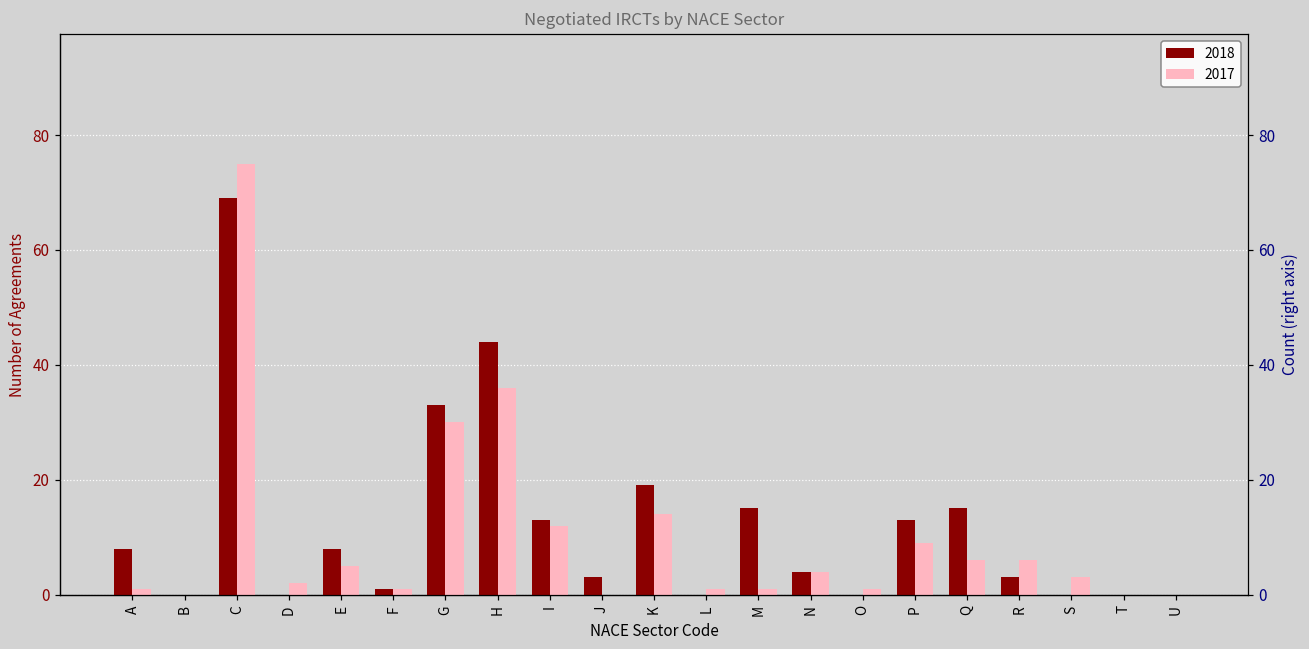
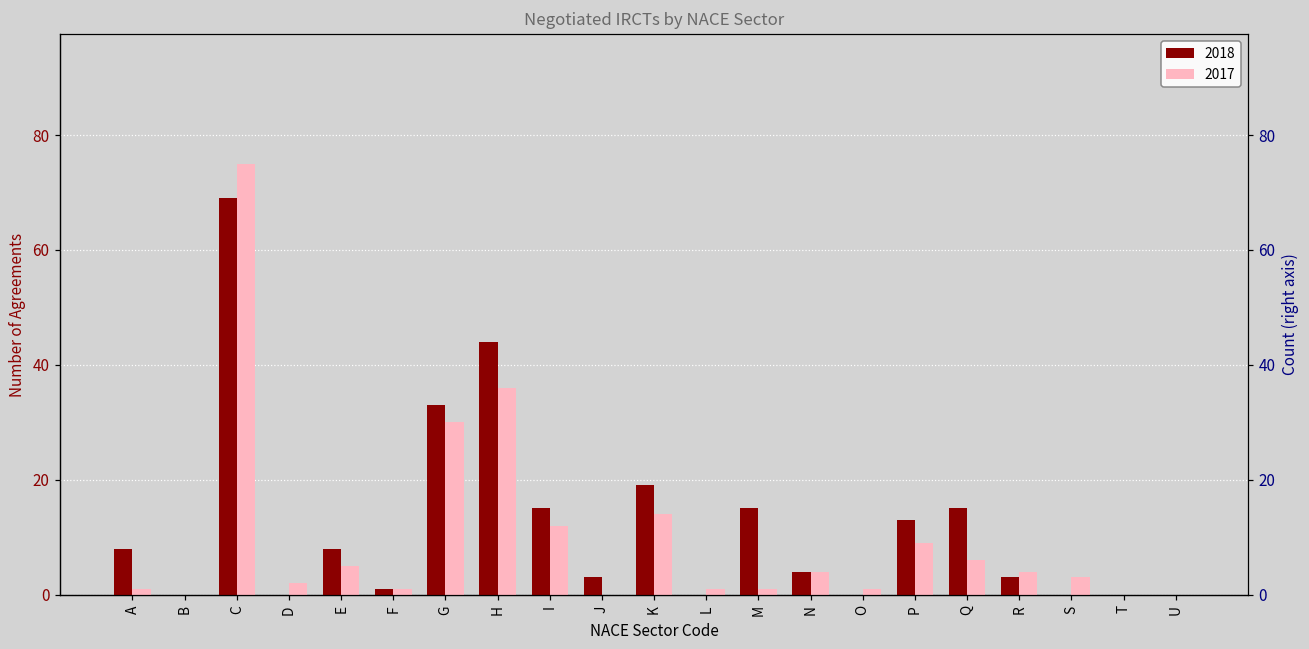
  {
    "2018": {
      "A": 8,
      "B": 0,
      "C": 69,
      "D": 0,
      "E": 8,
      "F": 1,
      "G": 33,
      "H": 44,
-     "I": 13,
+     "I": 15,
      "J": 3,
      "K": 19,
      "L": 0,
      "M": 15,
      "N": 4,
      "O": 0,
      "P": 13,
      "Q": 15,
      "R": 3,
      "S": 0,
      "T": 0,
      "U": 0
    },
    "2017": {
      "A": 1,
      "B": 0,
      "C": 75,
      "D": 2,
      "E": 5,
      "F": 1,
      "G": 30,
      "H": 36,
      "I": 12,
      "J": 0,
      "K": 14,
      "L": 1,
      "M": 1,
      "N": 4,
      "O": 1,
      "P": 9,
      "Q": 6,
-     "R": 6,
+     "R": 4,
      "S": 3,
      "T": 0,
      "U": 0
    }
  }
